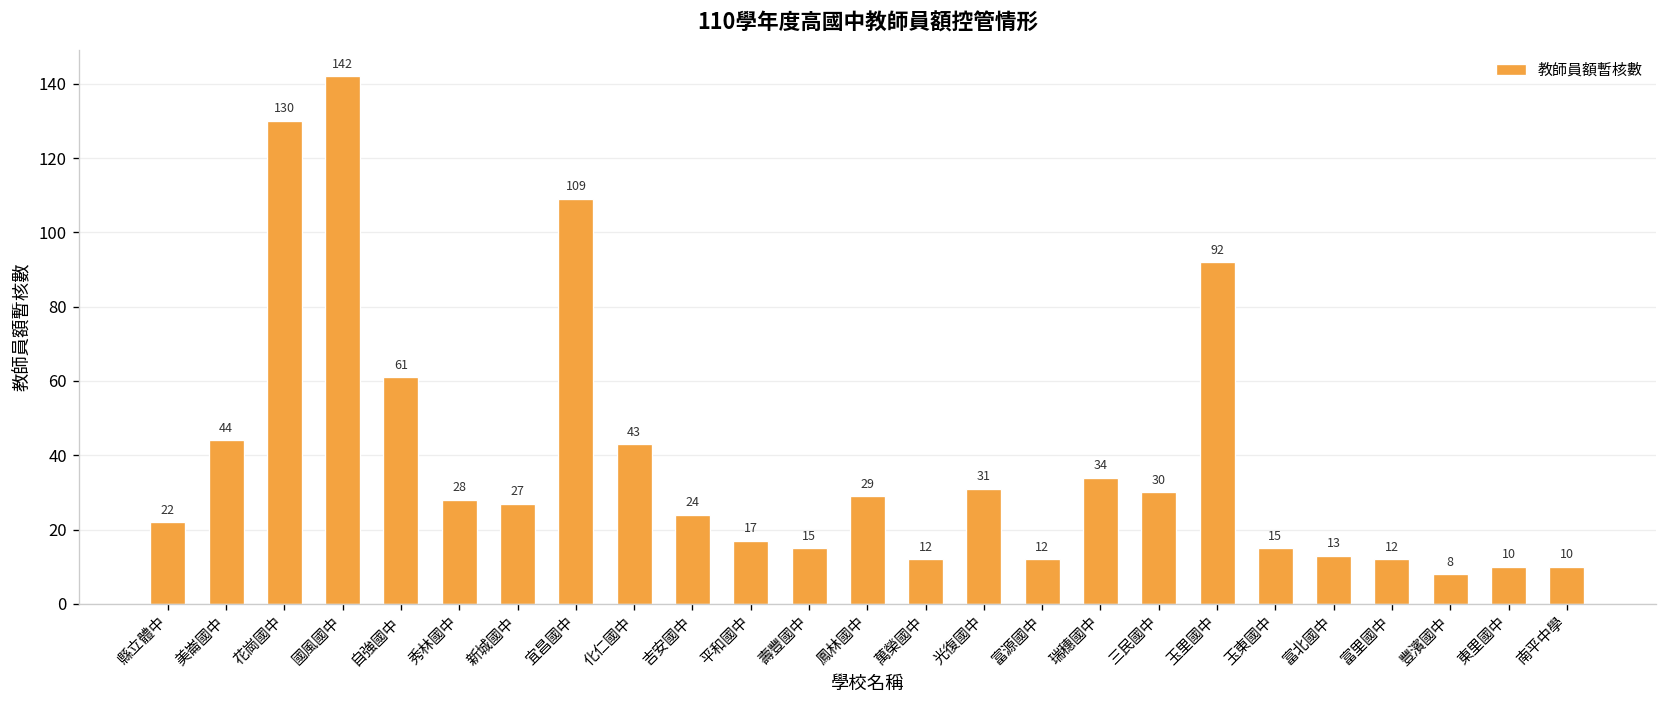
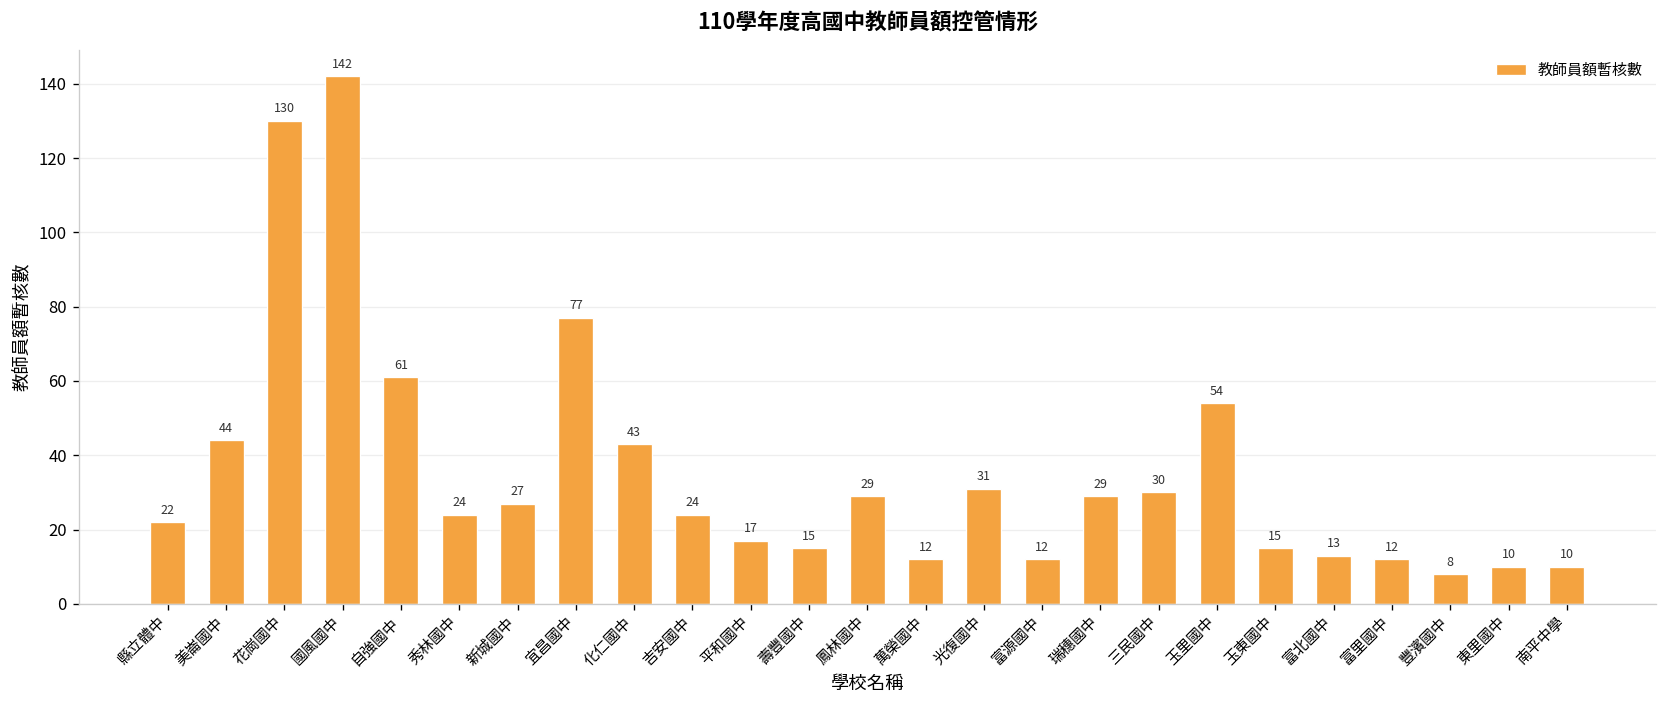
  {
    "縣立體中": 22,
    "美崙國中": 44,
    "花崗國中": 130,
    "國風國中": 142,
    "自強國中": 61,
-   "秀林國中": 28,
+   "秀林國中": 24,
    "新城國中": 27,
-   "宜昌國中": 109,
+   "宜昌國中": 77,
    "化仁國中": 43,
    "吉安國中": 24,
    "平和國中": 17,
    "壽豐國中": 15,
    "鳳林國中": 29,
    "萬榮國中": 12,
    "光復國中": 31,
    "富源國中": 12,
-   "瑞穗國中": 34,
+   "瑞穗國中": 29,
    "三民國中": 30,
-   "玉里國中": 92,
+   "玉里國中": 54,
    "玉東國中": 15,
    "富北國中": 13,
    "富里國中": 12,
    "豐濱國中": 8,
    "東里國中": 10,
    "南平中學": 10
  }
